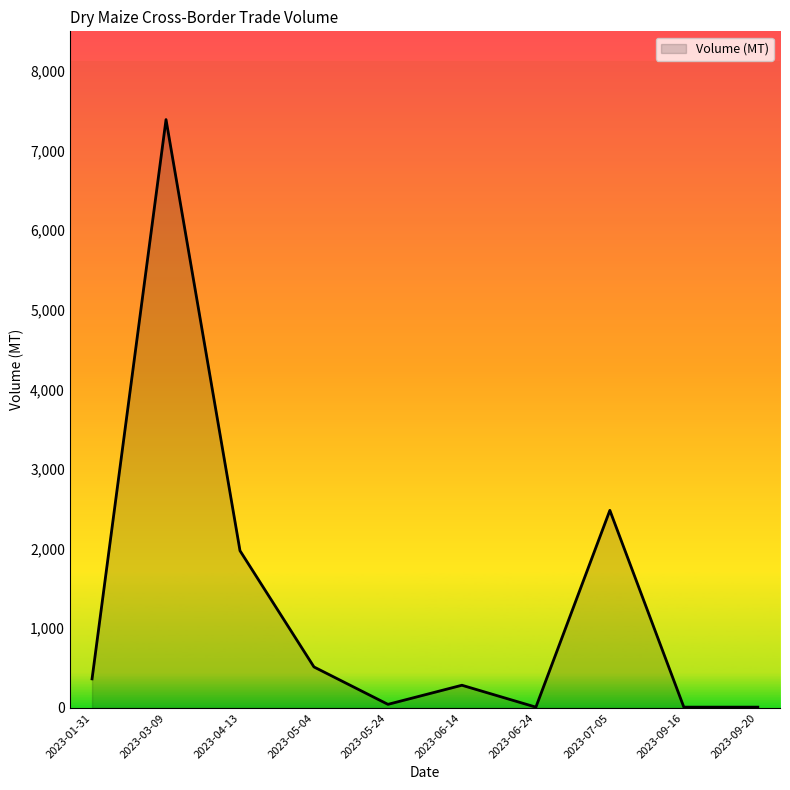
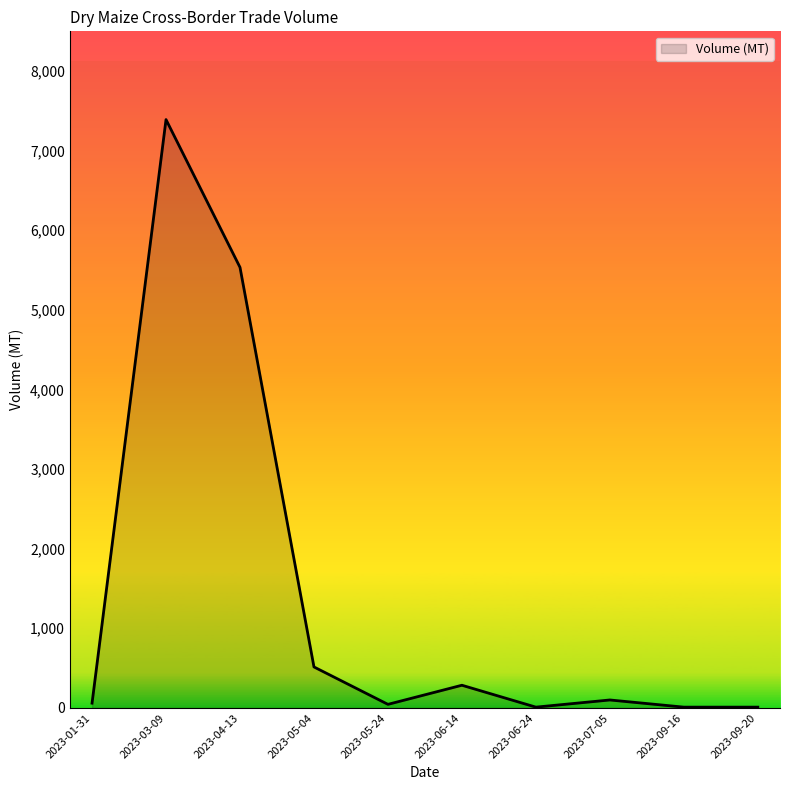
  {
-   "2023-01-31": "400",
+   "2023-01-31": "100",
    "2023-03-09": "7,400",
-   "2023-04-13": "2,000",
+   "2023-04-13": "5,500",
    "2023-05-04": "500",
    "2023-05-24": "0",
    "2023-06-14": "300",
    "2023-06-24": "0",
-   "2023-07-05": "2,500",
+   "2023-07-05": "100",
    "2023-09-16": "0",
    "2023-09-20": "0"
  }
